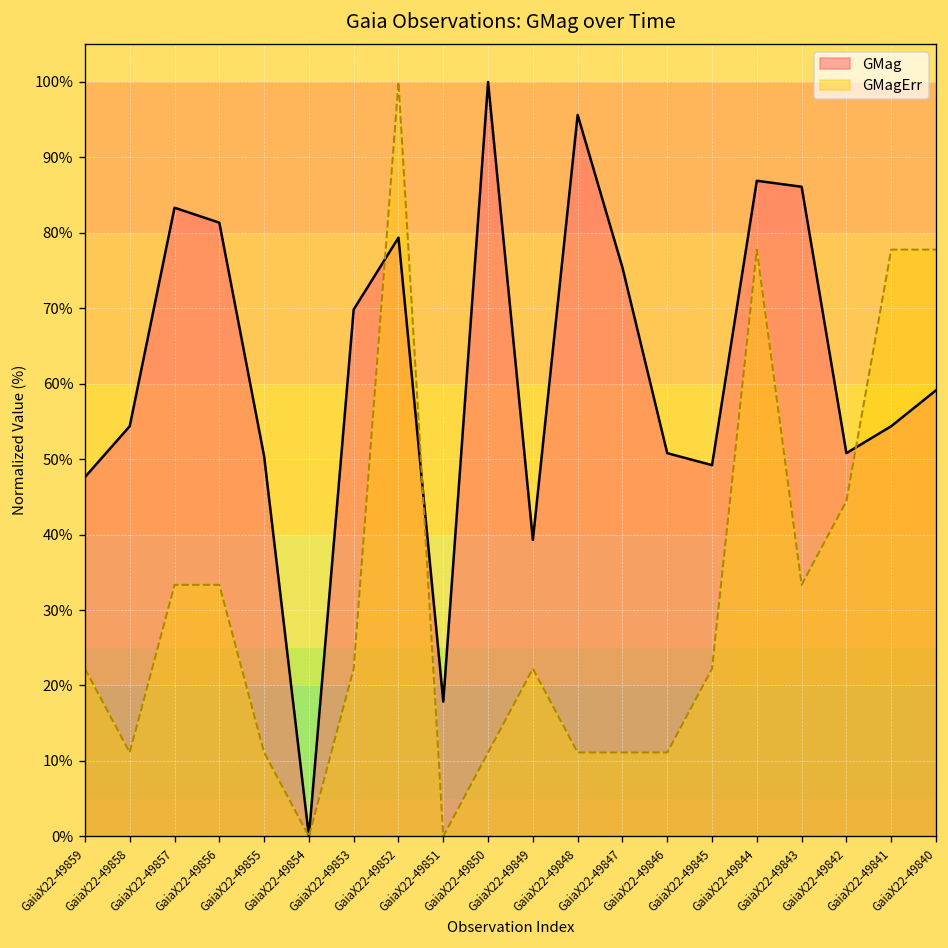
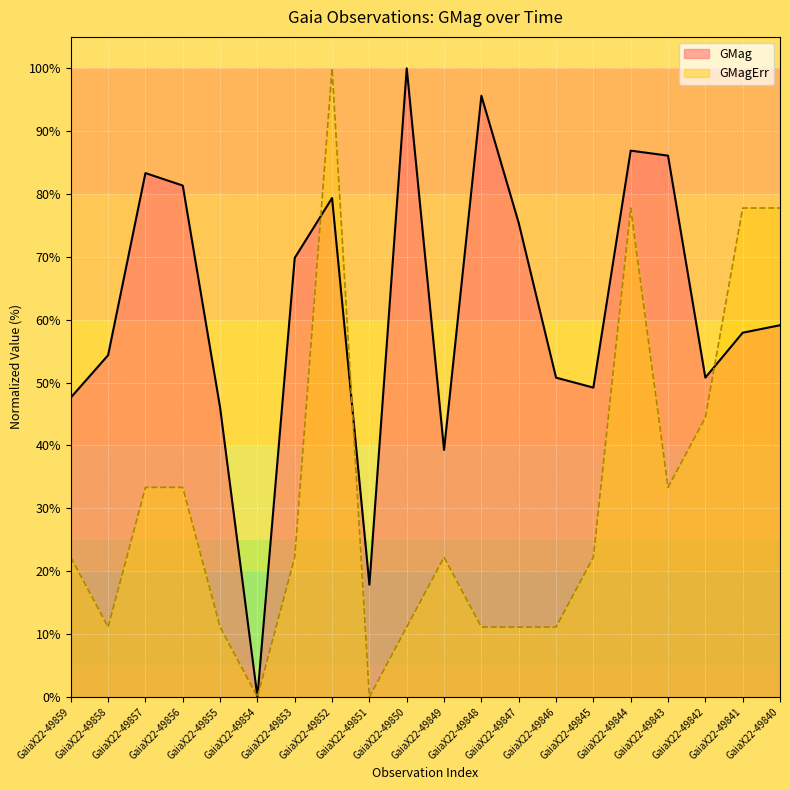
  {
    "GMag": {
      "GaiaX22-49859": "48%",
      "GaiaX22-49858": "54%",
      "GaiaX22-49857": "83%",
      "GaiaX22-49856": "81%",
-     "GaiaX22-49855": "50%",
+     "GaiaX22-49855": "46%",
      "GaiaX22-49853": "70%",
      "GaiaX22-49852": "79%",
      "GaiaX22-49851": "18%",
      "GaiaX22-49850": "100%",
      "GaiaX22-49849": "39%",
      "GaiaX22-49848": "96%",
      "GaiaX22-49847": "75%",
      "GaiaX22-49846": "51%",
      "GaiaX22-49845": "49%",
      "GaiaX22-49844": "87%",
      "GaiaX22-49843": "86%",
      "GaiaX22-49842": "51%",
-     "GaiaX22-49841": "54%",
+     "GaiaX22-49841": "58%",
      "GaiaX22-49840": "59%"
    },
    "GMagErr": {
      "GaiaX22-49859": "22%",
      "GaiaX22-49858": "11%",
      "GaiaX22-49857": "33%",
      "GaiaX22-49856": "33%",
      "GaiaX22-49855": "11%",
      "GaiaX22-49853": "22%",
      "GaiaX22-49852": "100%",
      "GaiaX22-49851": "0%",
      "GaiaX22-49850": "11%",
      "GaiaX22-49849": "22%",
      "GaiaX22-49848": "11%",
      "GaiaX22-49847": "11%",
      "GaiaX22-49846": "11%",
      "GaiaX22-49845": "22%",
      "GaiaX22-49844": "78%",
      "GaiaX22-49843": "33%",
      "GaiaX22-49842": "44%",
      "GaiaX22-49841": "78%",
      "GaiaX22-49840": "78%"
    }
  }
